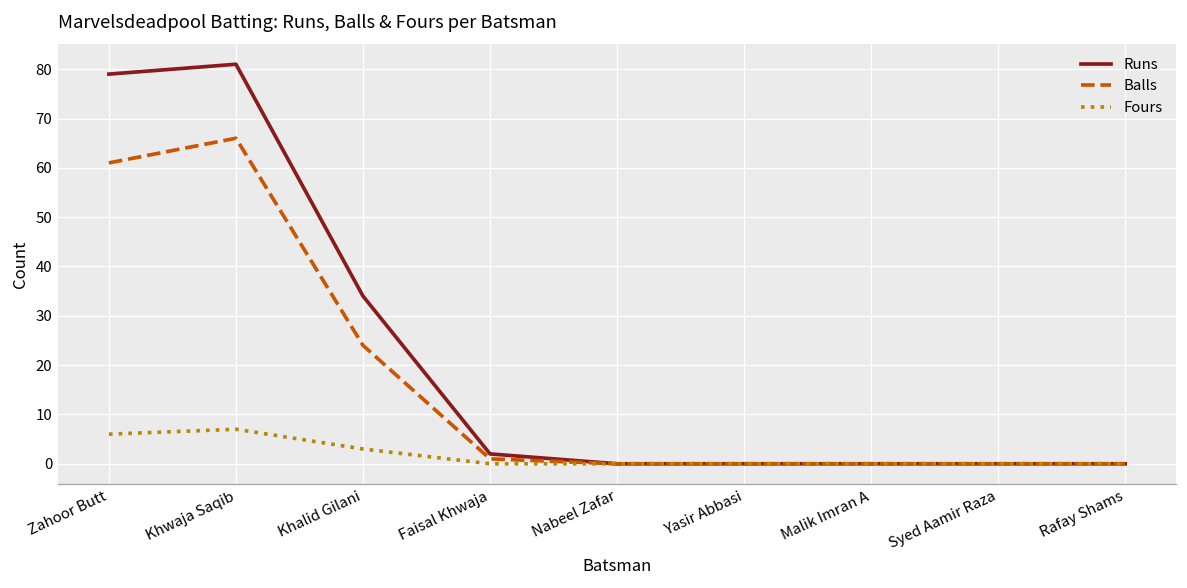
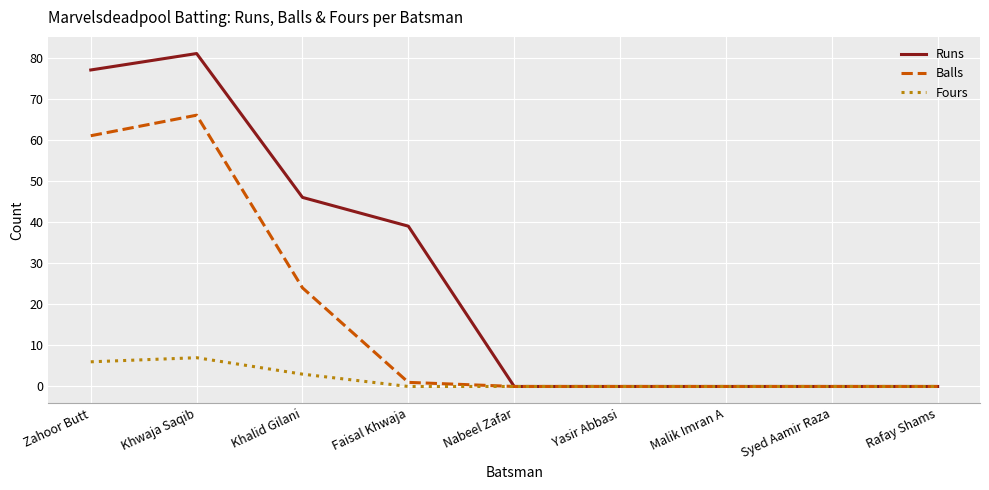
  {
    "Runs": {
-     "Zahoor Butt": 79,
+     "Zahoor Butt": 77,
      "Khwaja Saqib": 81,
-     "Khalid Gilani": 34,
-     "Faisal Khwaja": 2
+     "Khalid Gilani": 46,
+     "Faisal Khwaja": 39
    }
  }
